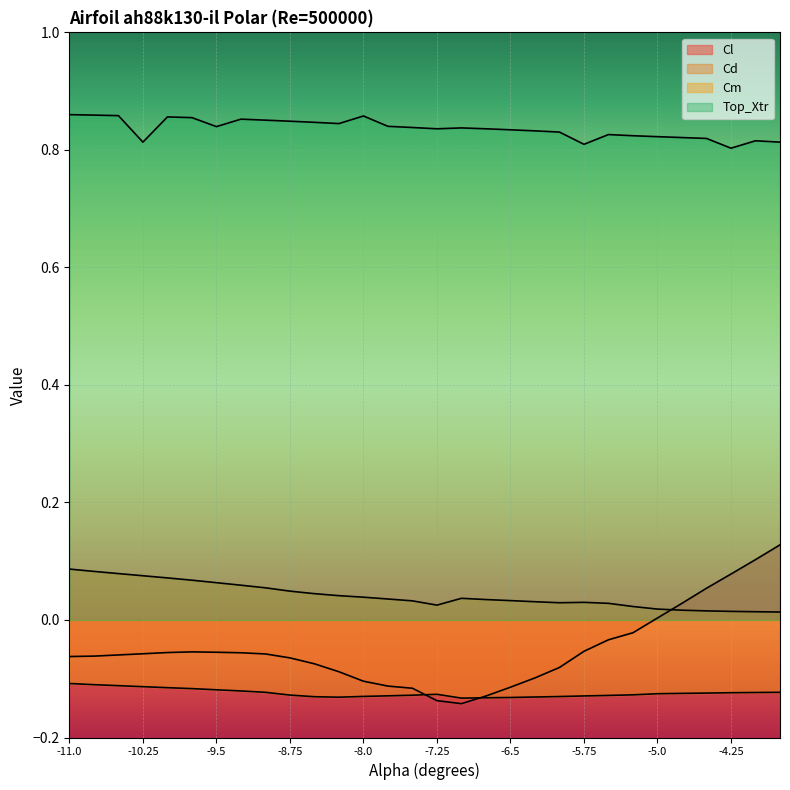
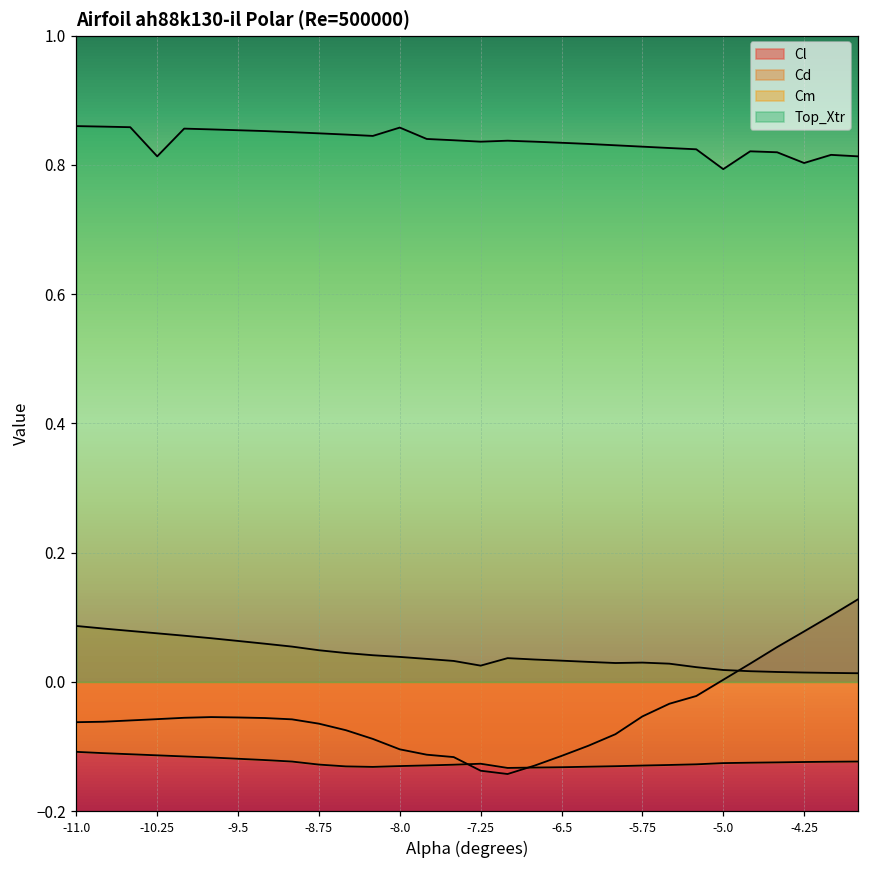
  {
    "Top_Xtr": {
      "-11.0": 0.86,
      "-10.25": 0.81,
-     "-9.5": 0.84,
+     "-9.5": 0.85,
      "-8.75": 0.85,
      "-8.0": 0.86,
      "-7.25": 0.84,
      "-6.5": 0.83,
-     "-5.75": 0.81,
-     "-5.0": 0.82,
+     "-5.75": 0.83,
+     "-5.0": 0.79,
      "-4.25": 0.80
    }
  }
